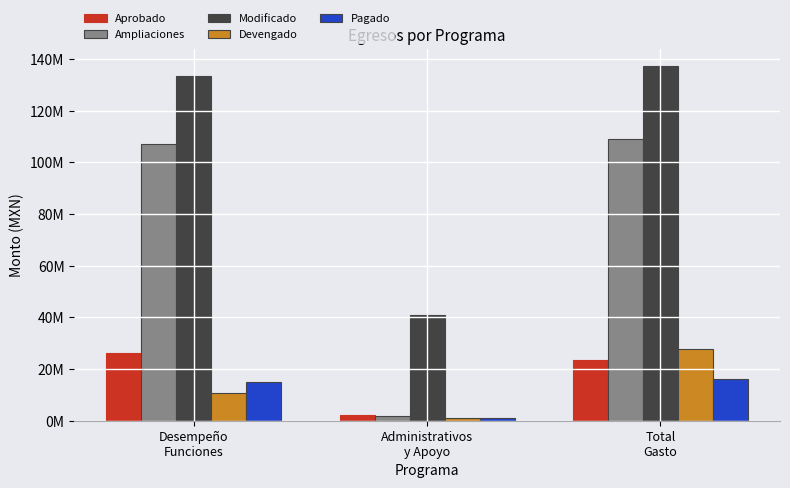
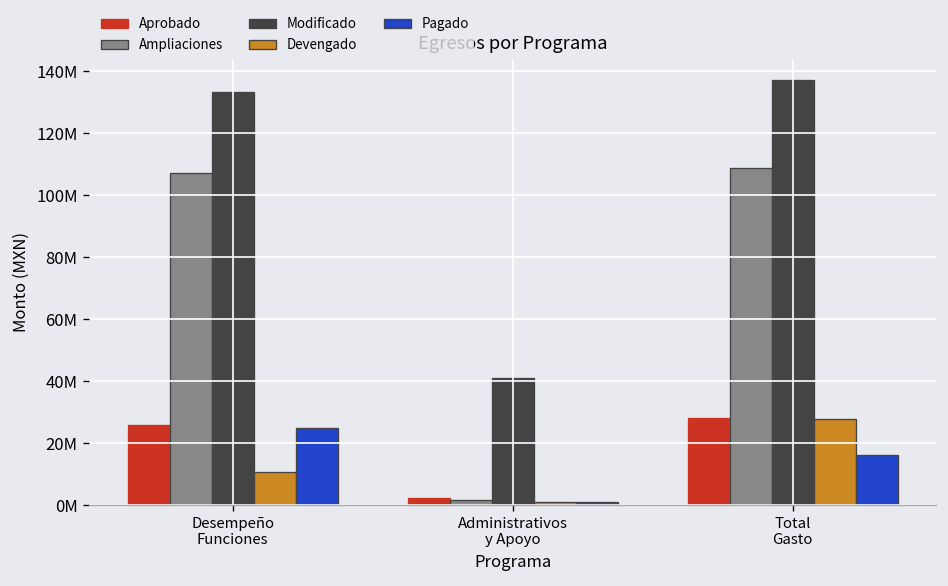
  {
    "Aprobado": {
      "Desempeño Funciones": 26000000,
      "Administrativos y Apoyo": 2000000,
-     "Total Gasto": 23000000
+     "Total Gasto": 28000000
    },
    "Ampliaciones": {
      "Desempeño Funciones": 107000000,
      "Administrativos y Apoyo": 2000000,
      "Total Gasto": 109000000
    },
    "Modificado": {
      "Desempeño Funciones": 133000000,
      "Administrativos y Apoyo": 41000000,
      "Total Gasto": 137000000
    },
    "Devengado": {
      "Desempeño Funciones": 11000000,
      "Administrativos y Apoyo": 1000000,
      "Total Gasto": 28000000
    },
    "Pagado": {
-     "Desempeño Funciones": 15000000,
+     "Desempeño Funciones": 25000000,
      "Administrativos y Apoyo": 1000000,
      "Total Gasto": 16000000
    }
  }
